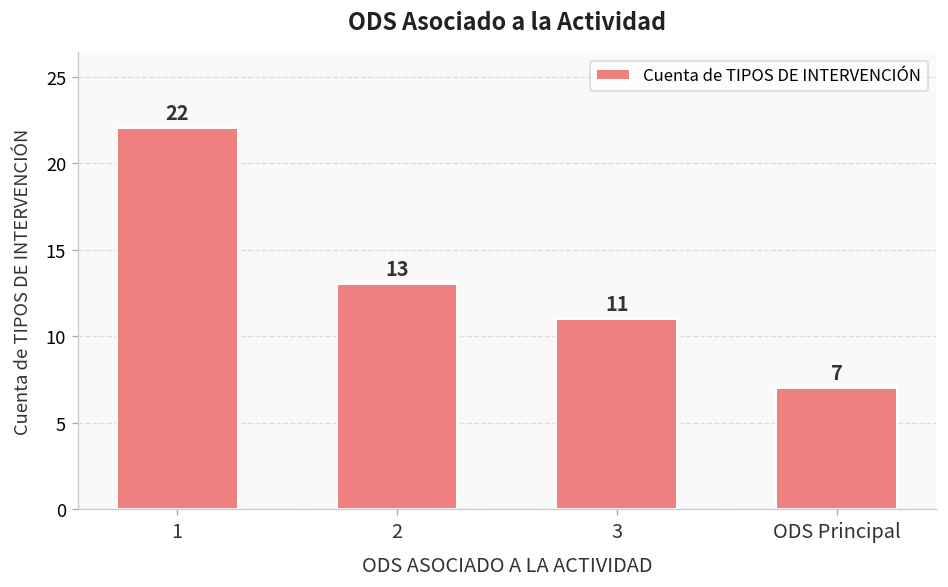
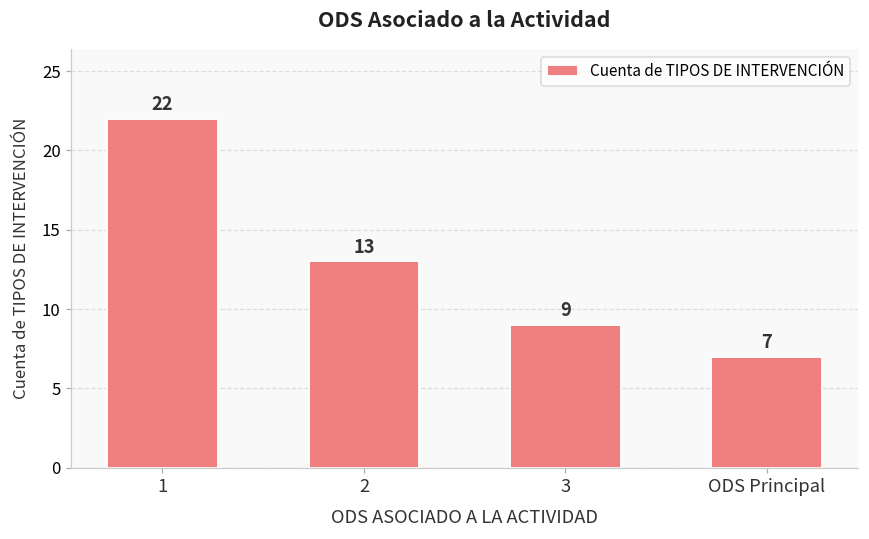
  {
    "1": 22,
    "2": 13,
-   "3": 11,
+   "3": 9,
    "ODS Principal": 7
  }
